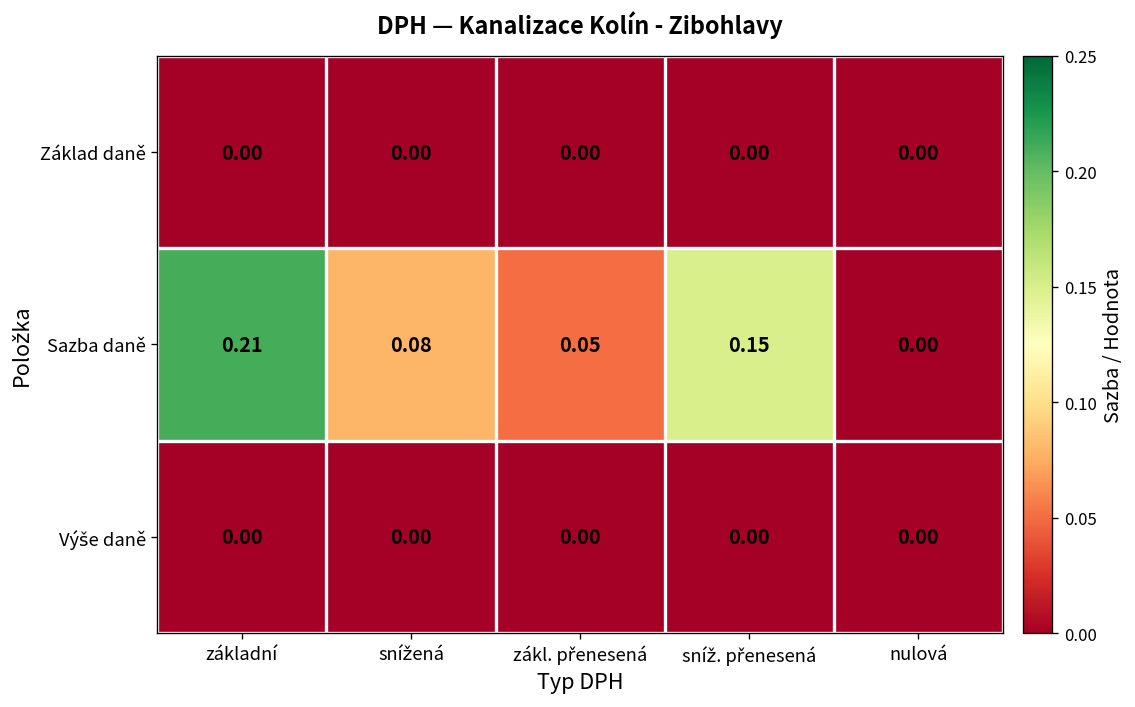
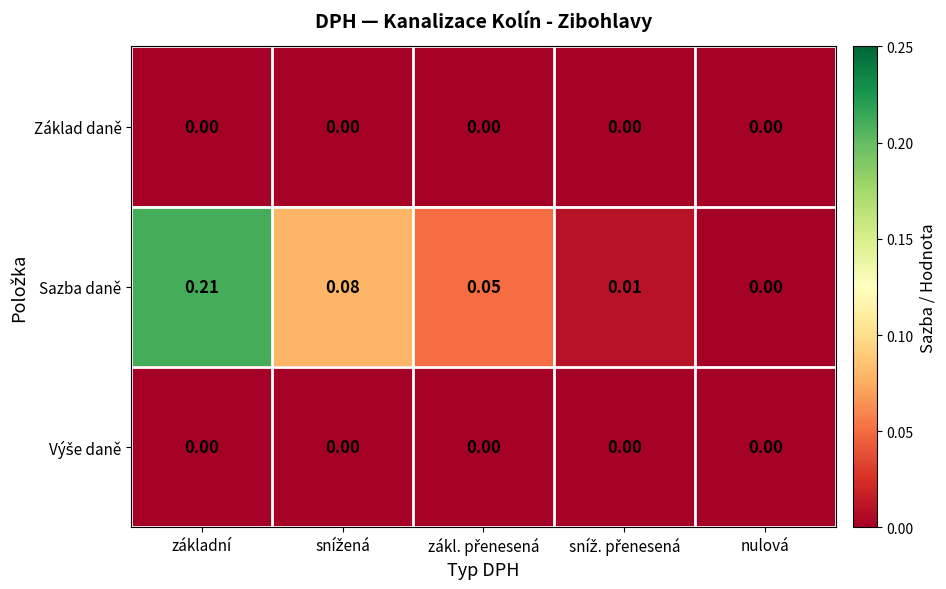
  {
    "Základ daně": {
      "základní": 0.00,
      "snížená": 0.00,
      "zákl. přenesená": 0.00,
      "sníž. přenesená": 0.00,
      "nulová": 0.00
    },
    "Sazba daně": {
      "základní": 0.21,
      "snížená": 0.08,
      "zákl. přenesená": 0.05,
-     "sníž. přenesená": 0.15,
+     "sníž. přenesená": 0.01,
      "nulová": 0.00
    },
    "Výše daně": {
      "základní": 0.00,
      "snížená": 0.00,
      "zákl. přenesená": 0.00,
      "sníž. přenesená": 0.00,
      "nulová": 0.00
    }
  }
